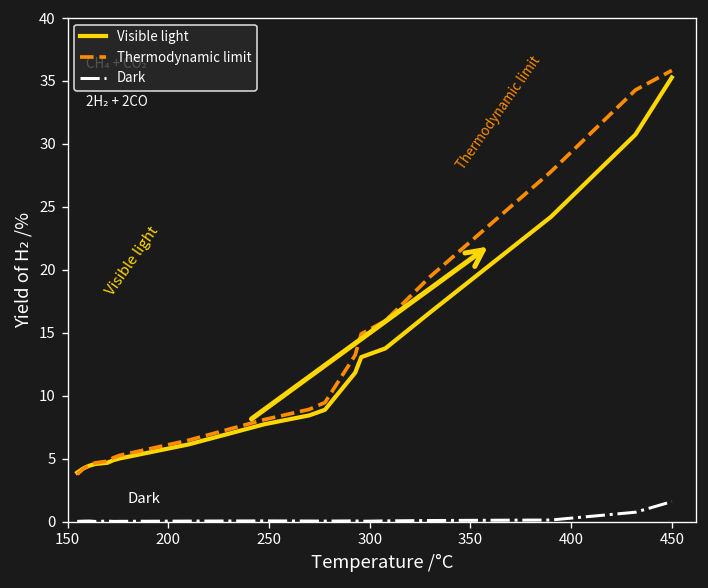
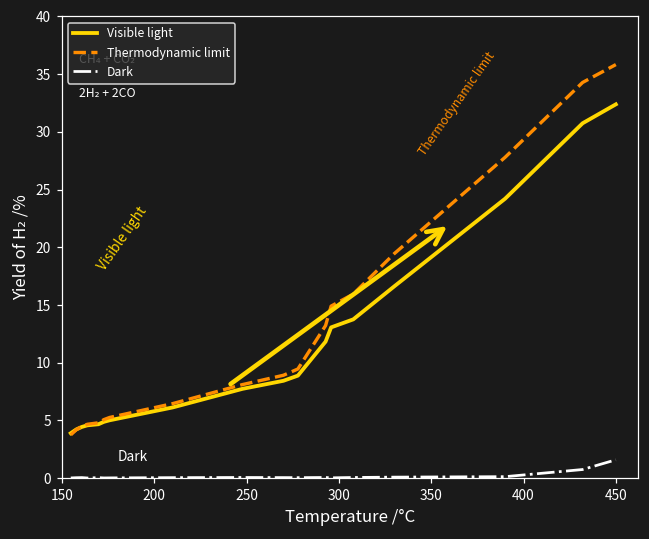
  {
    "Visible light": {
-     "450": 35.3
+     "450": 32.4
    },
    "Thermodynamic limit": {
      "450": 35.8
    },
    "Dark": {
      "450": 1.6
    }
  }
